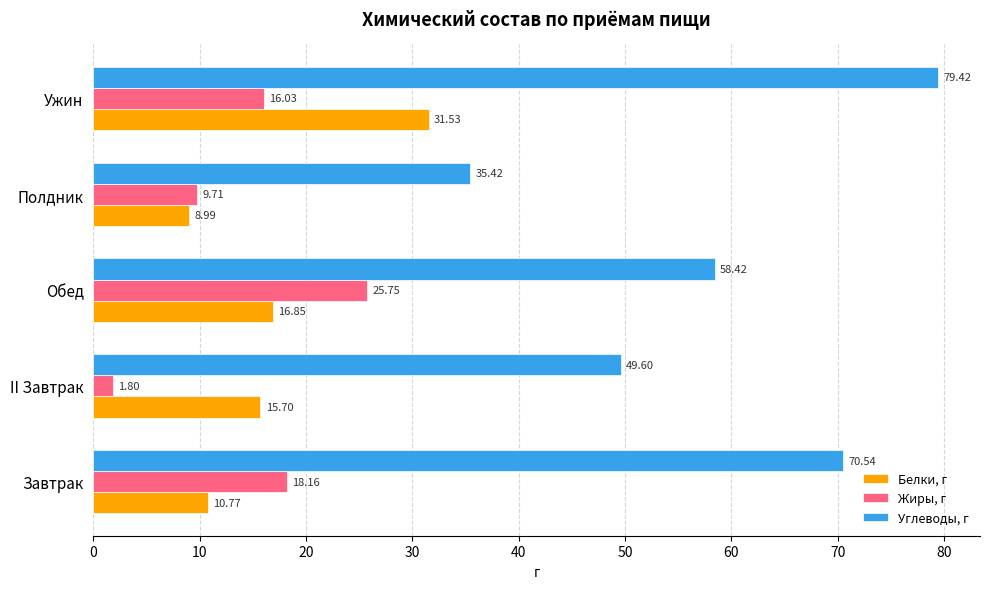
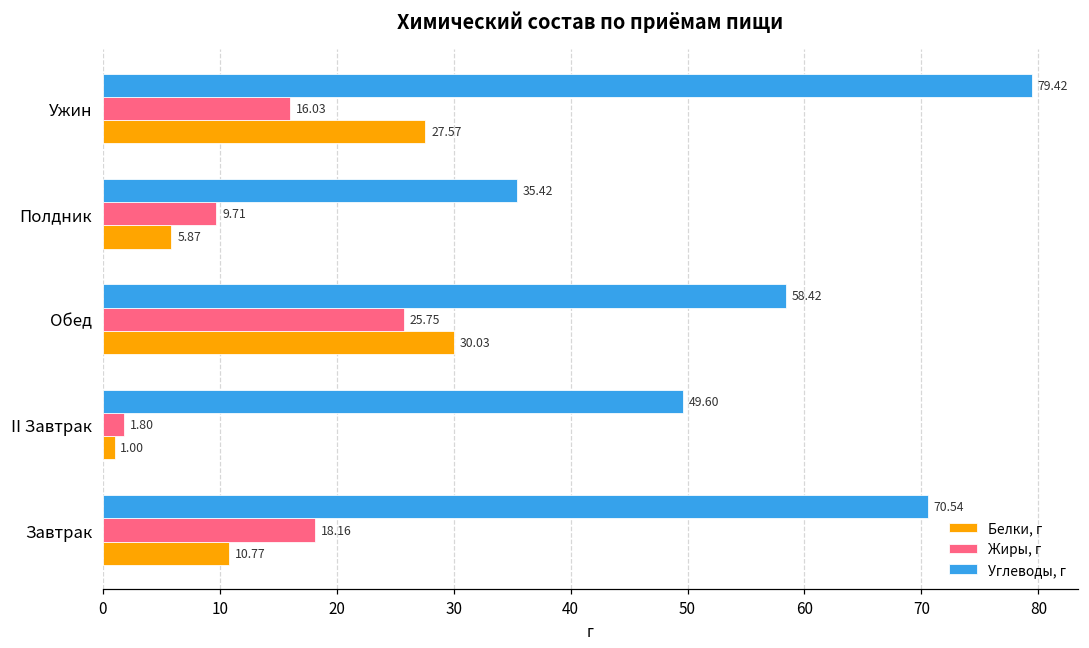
  {
    "Белки, г": {
-     "Ужин": 31.53,
-     "Полдник": 8.99,
-     "Обед": 16.85,
-     "II Завтрак": 15.70,
+     "Ужин": 27.57,
+     "Полдник": 5.87,
+     "Обед": 30.03,
+     "II Завтрак": 1.00,
      "Завтрак": 10.77
    },
    "Жиры, г": {
      "Ужин": 16.03,
      "Полдник": 9.71,
      "Обед": 25.75,
      "II Завтрак": 1.80,
      "Завтрак": 18.16
    },
    "Углеводы, г": {
      "Ужин": 79.42,
      "Полдник": 35.42,
      "Обед": 58.42,
      "II Завтрак": 49.60,
      "Завтрак": 70.54
    }
  }
